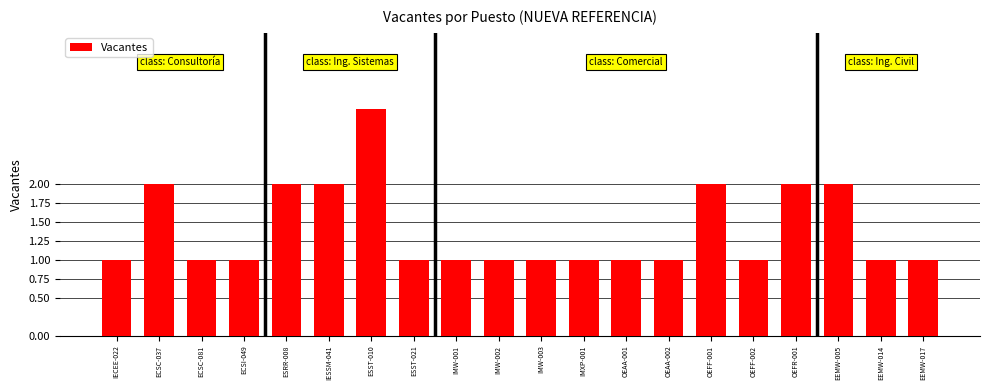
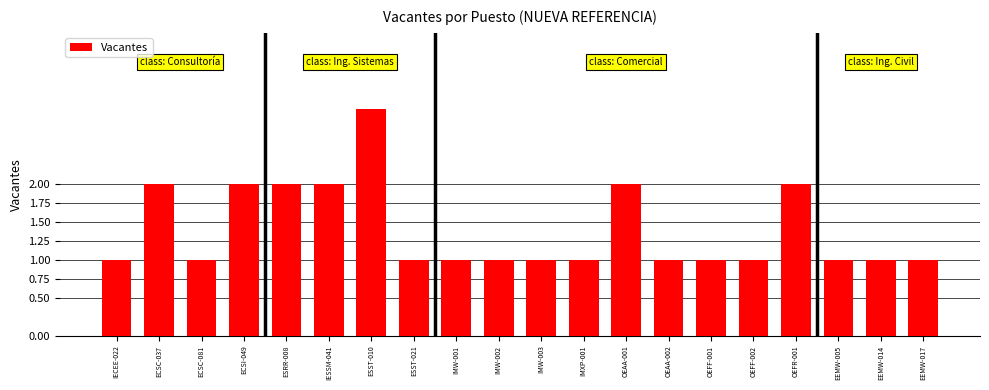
  {
    "IECEE-022": 1,
    "ECSC-037": 2,
    "ECSC-081": 1,
-   "ECSI-049": 1,
+   "ECSI-049": 2,
    "ESRR-008": 2,
    "IESSM-041": 2,
    "ESST-010": 3,
    "ESST-021": 1,
    "IMW-001": 1,
    "IMW-002": 1,
    "IMW-003": 1,
    "IMXP-001": 1,
-   "OEAA-001": 1,
+   "OEAA-001": 2,
    "OEAA-002": 1,
-   "OEFF-001": 2,
+   "OEFF-001": 1,
    "OEFF-002": 1,
    "OEFR-001": 2,
-   "EEMW-005": 2,
+   "EEMW-005": 1,
    "EEMW-014": 1,
    "EEMW-017": 1
  }
